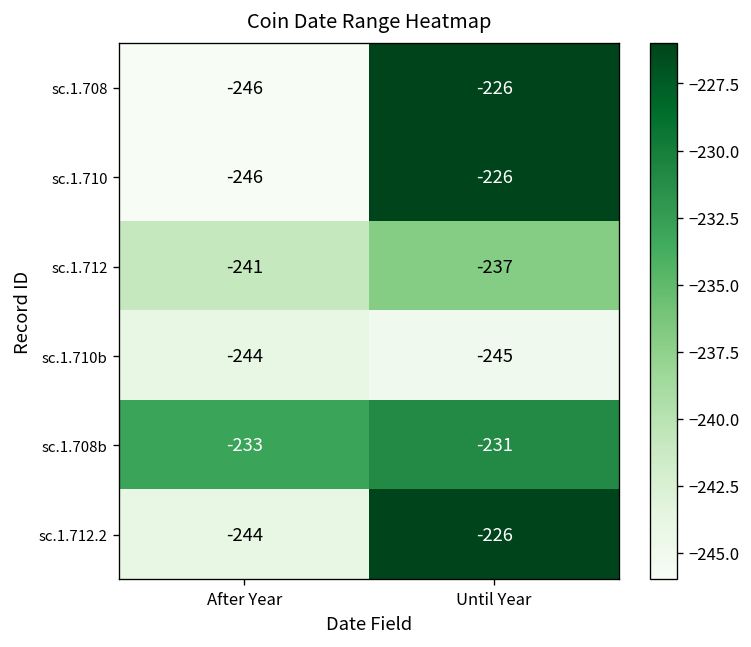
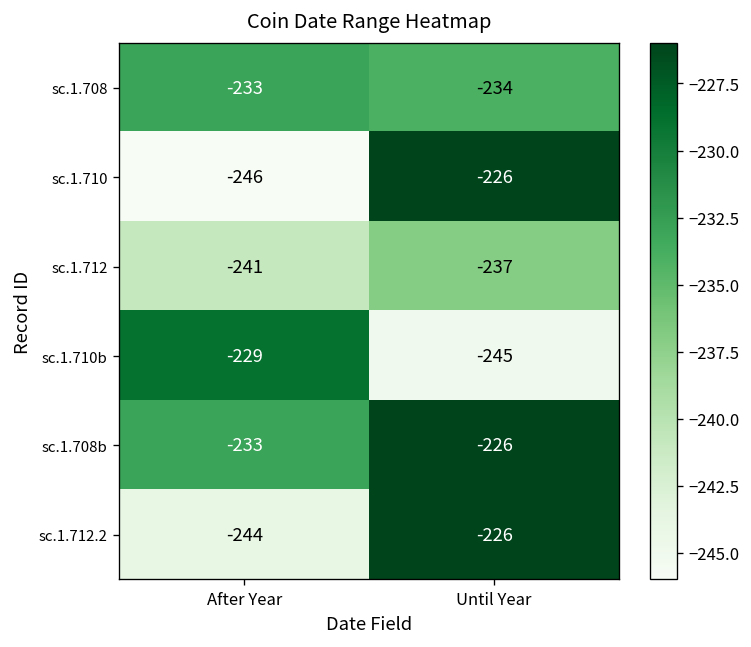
  {
    "sc.1.708": {
-     "After Year": -246,
-     "Until Year": -226
+     "After Year": -233,
+     "Until Year": -234
    },
    "sc.1.710": {
      "After Year": -246,
      "Until Year": -226
    },
    "sc.1.712": {
      "After Year": -241,
      "Until Year": -237
    },
    "sc.1.710b": {
-     "After Year": -244,
+     "After Year": -229,
      "Until Year": -245
    },
    "sc.1.708b": {
      "After Year": -233,
-     "Until Year": -231
+     "Until Year": -226
    },
    "sc.1.712.2": {
      "After Year": -244,
      "Until Year": -226
    }
  }
